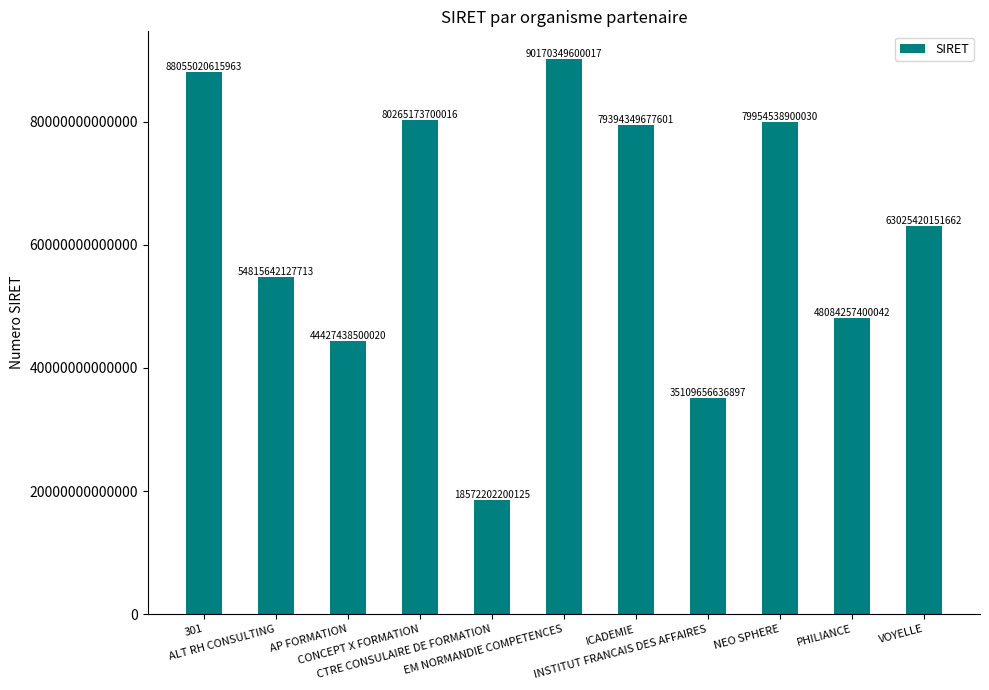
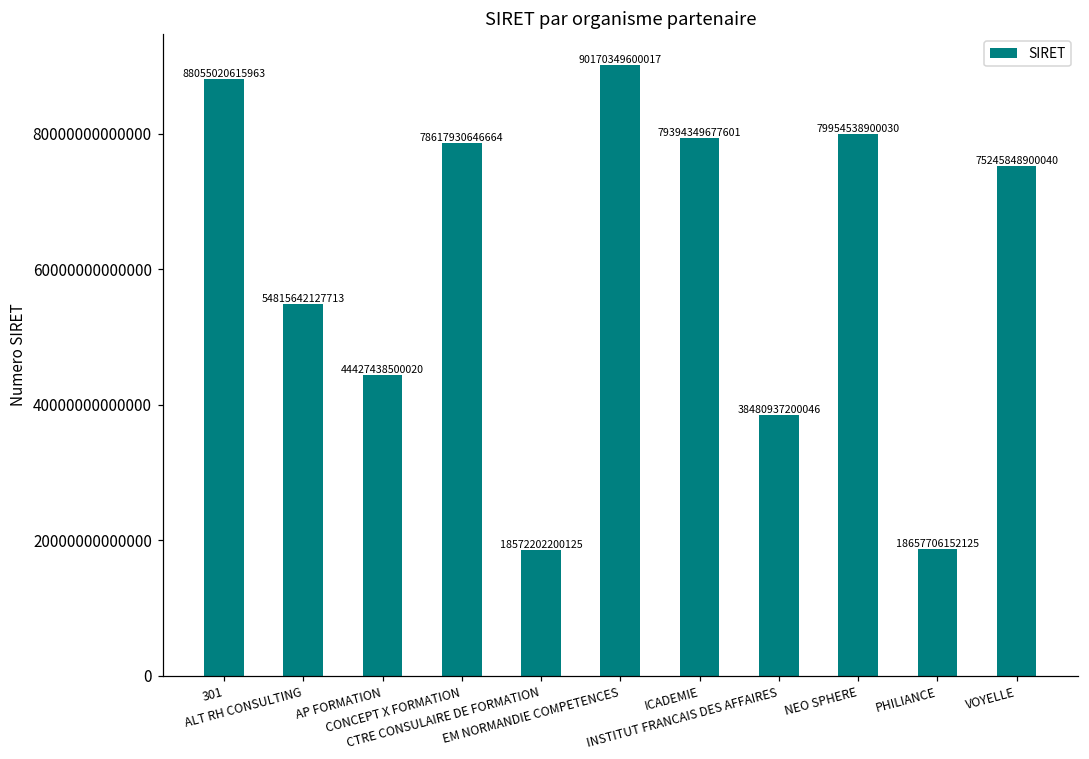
  {
    "301": 88055020615963,
    "ALT RH CONSULTING": 54815642127713,
    "AP FORMATION": 44427438500020,
-   "CONCEPT X FORMATION": 80265173700016,
+   "CONCEPT X FORMATION": 78617930646664,
    "CTRE CONSULAIRE DE FORMATION": 18572202200125,
    "EM NORMANDIE COMPETENCES": 90170349600017,
    "ICADEMIE": 79394349677601,
-   "INSTITUT FRANCAIS DES AFFAIRES": 35109656636897,
+   "INSTITUT FRANCAIS DES AFFAIRES": 38480937200046,
    "NEO SPHERE": 79954538900030,
-   "PHILIANCE": 48084257400042,
-   "VOYELLE": 63025420151662
+   "PHILIANCE": 18657706152125,
+   "VOYELLE": 75245848900040
  }
